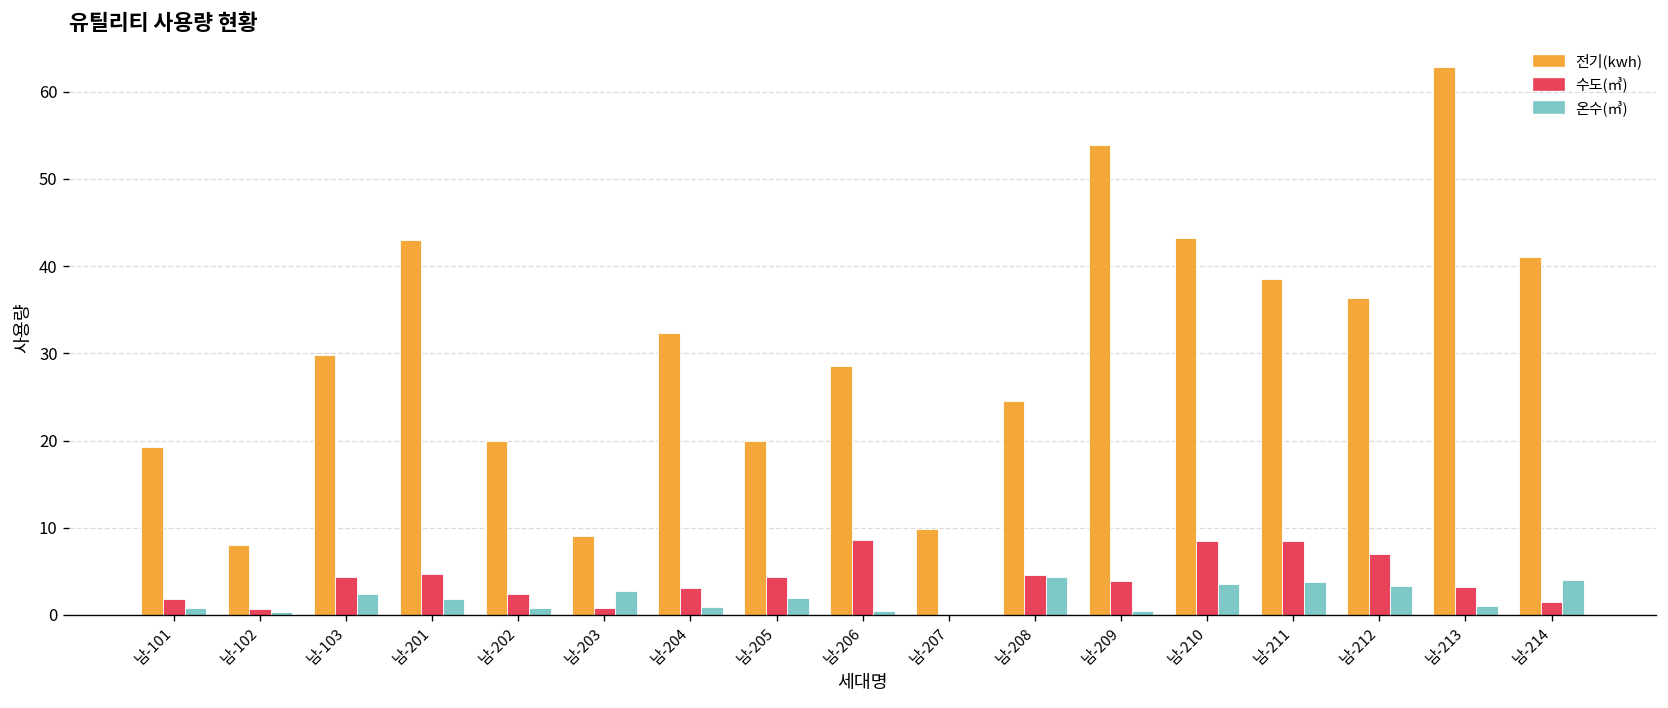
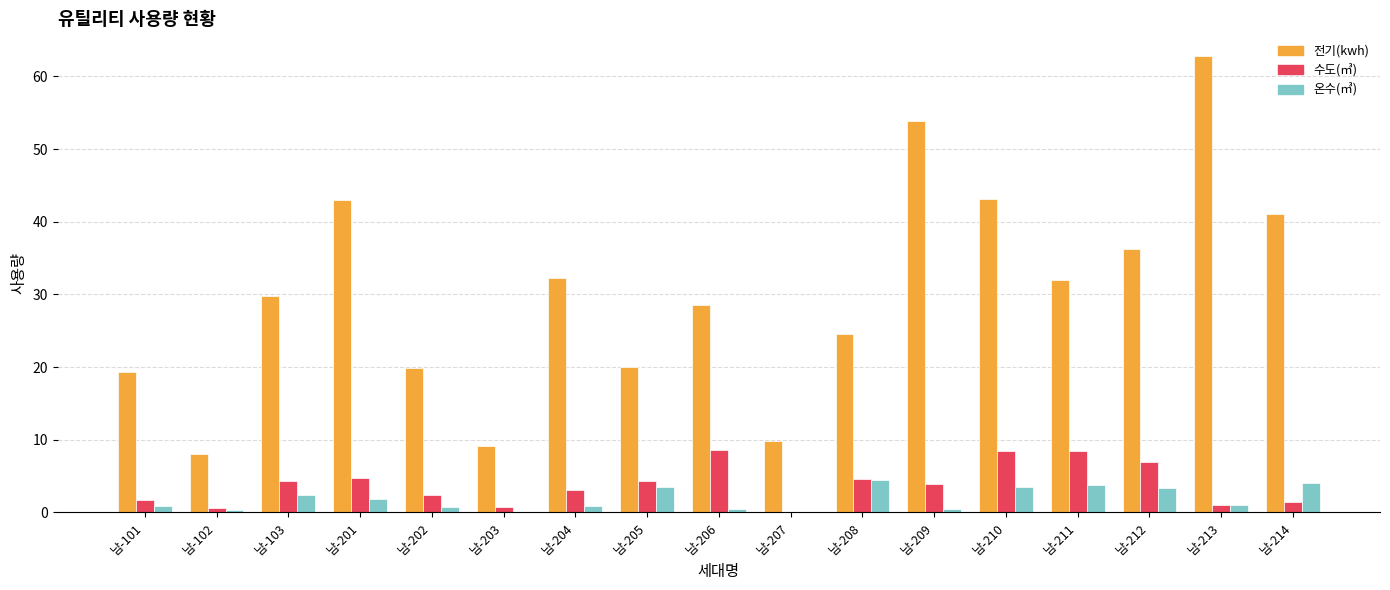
  {
    "전기(kwh)": {
      "남-101": 19,
      "남-102": 8,
      "남-103": 30,
      "남-201": 43,
      "남-202": 20,
      "남-203": 9,
      "남-204": 32,
      "남-205": 20,
      "남-206": 29,
      "남-207": 10,
      "남-208": 25,
      "남-209": 54,
      "남-210": 43,
-     "남-211": 39,
+     "남-211": 32,
      "남-212": 36,
      "남-213": 63,
      "남-214": 41
    },
    "수도(㎥)": {
      "남-101": 2,
      "남-102": 1,
      "남-103": 4,
      "남-201": 5,
      "남-202": 2,
      "남-203": 1,
      "남-204": 3,
      "남-205": 4,
      "남-206": 9,
      "남-207": 0,
      "남-208": 5,
      "남-209": 4,
      "남-210": 8,
      "남-211": 8,
      "남-212": 7,
-     "남-213": 3,
+     "남-213": 1,
      "남-214": 2
    },
    "온수(㎥)": {
      "남-101": 1,
      "남-103": 2,
      "남-201": 2,
      "남-202": 1,
-     "남-203": 3,
+     "남-203": 0,
      "남-204": 1,
-     "남-205": 2,
+     "남-205": 4,
      "남-206": 0,
      "남-207": 0,
      "남-208": 4,
      "남-209": 0,
      "남-210": 4,
      "남-211": 4,
      "남-212": 3,
      "남-213": 1,
      "남-214": 4
    }
  }
